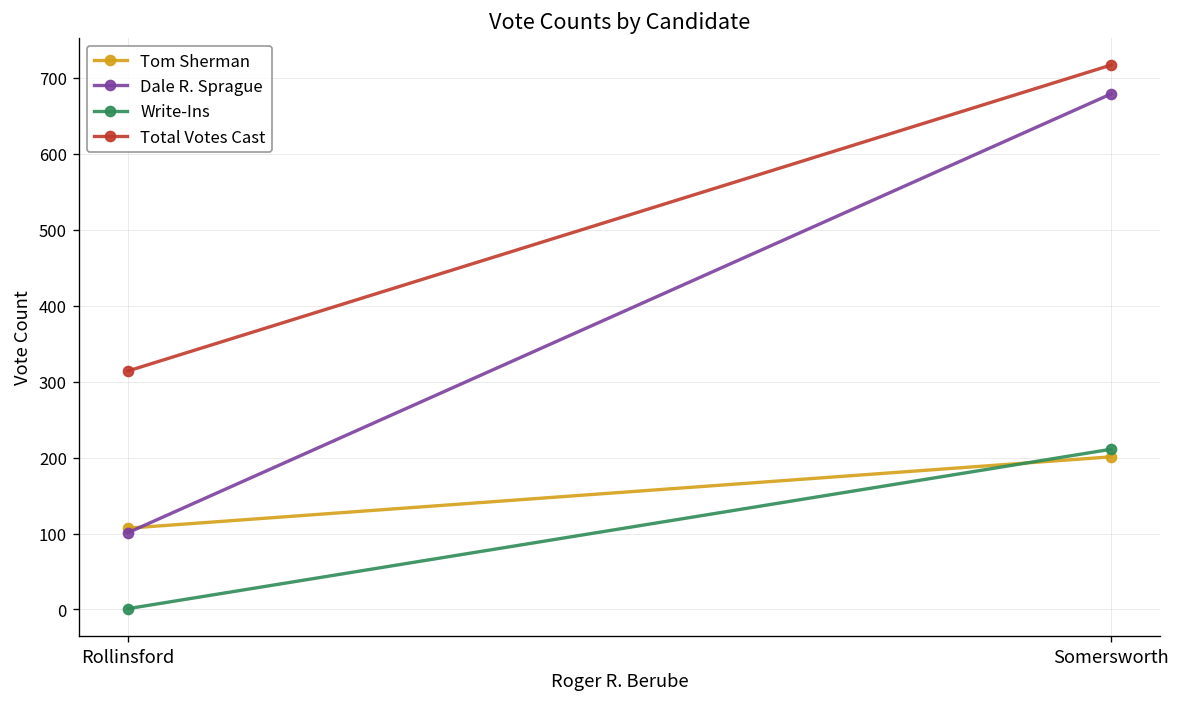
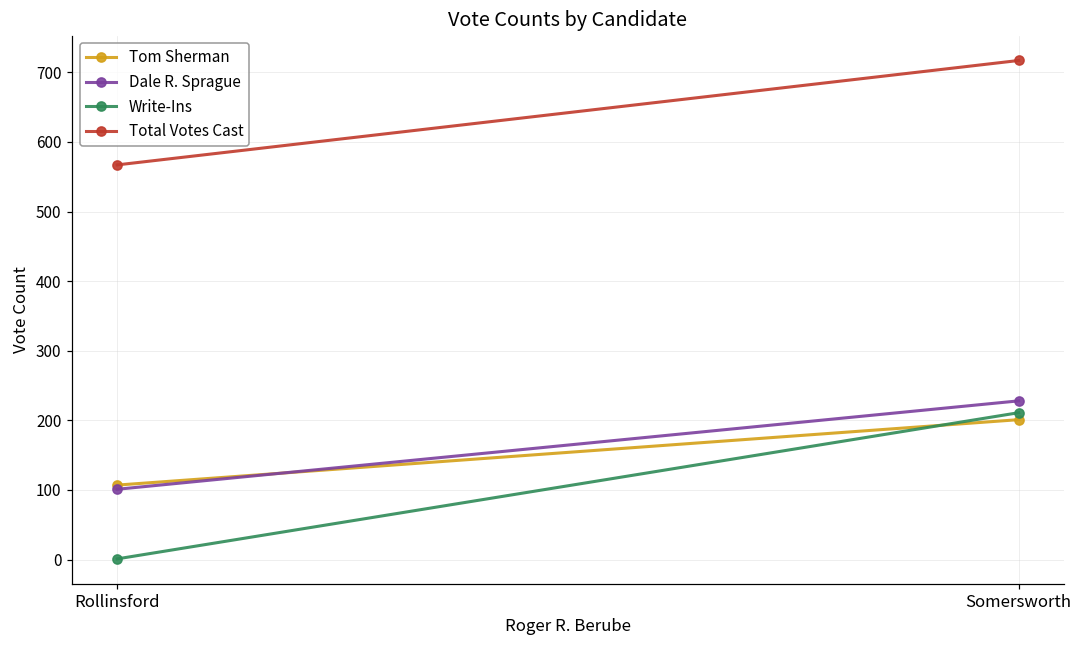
  {
    "Tom Sherman": {
      "Rollinsford": 110,
      "Somersworth": 200
    },
    "Dale R. Sprague": {
      "Rollinsford": 100,
-     "Somersworth": 680
+     "Somersworth": 230
    },
    "Write-Ins": {
      "Rollinsford": 0,
      "Somersworth": 210
    },
    "Total Votes Cast": {
-     "Rollinsford": 310,
+     "Rollinsford": 570,
      "Somersworth": 720
    }
  }
